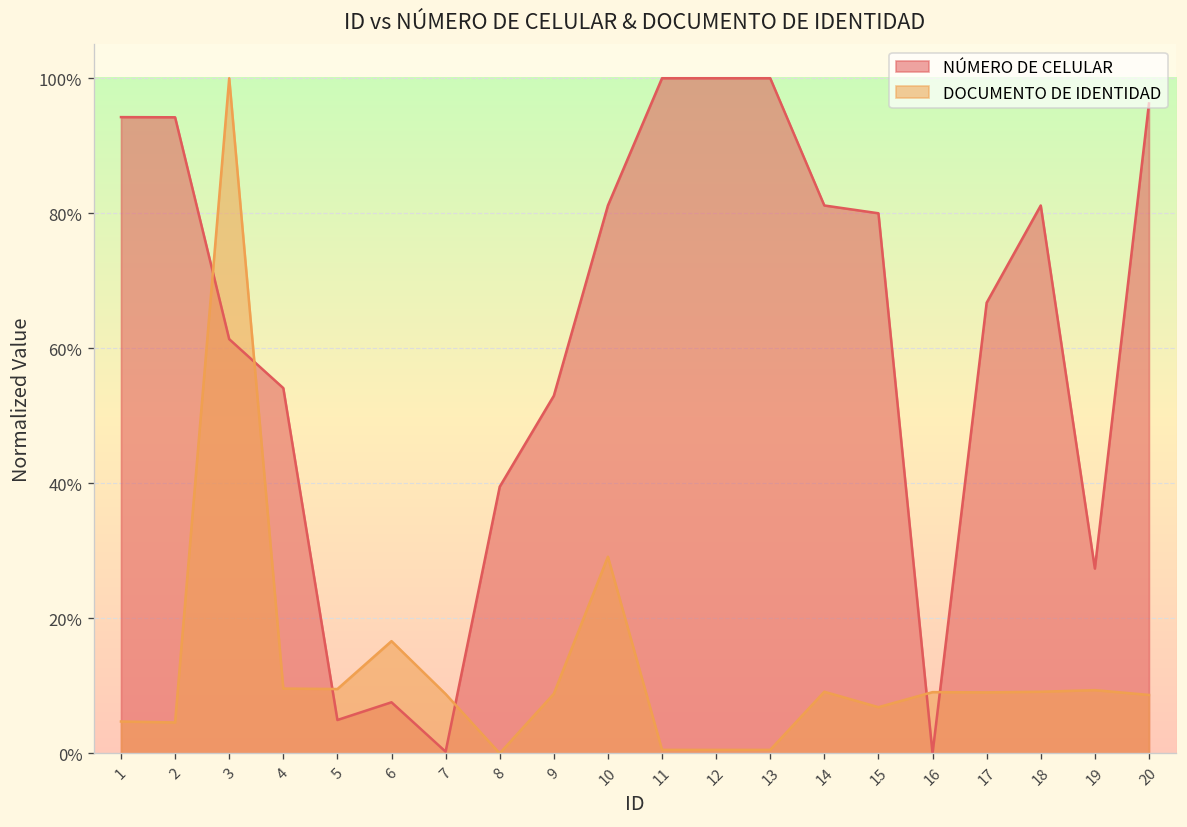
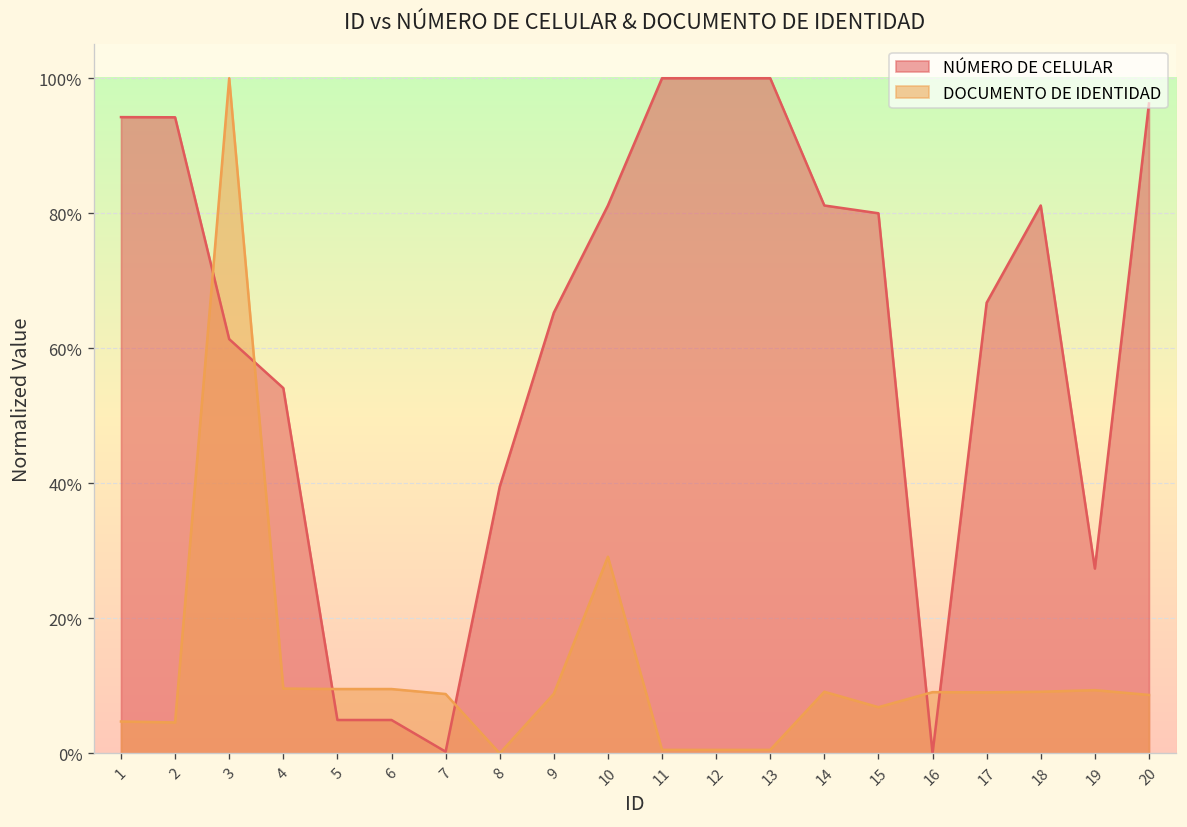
  {
    "NÚMERO DE CELULAR": {
      "1": "94%",
      "2": "94%",
      "3": "61%",
      "4": "54%",
      "5": "5%",
-     "6": "8%",
+     "6": "5%",
      "7": "0%",
      "8": "39%",
-     "9": "53%",
+     "9": "65%",
      "10": "81%",
      "11": "100%",
      "12": "100%",
      "13": "100%",
      "14": "81%",
      "15": "80%",
      "16": "0%",
      "17": "67%",
      "18": "81%",
      "19": "27%"
    },
    "DOCUMENTO DE IDENTIDAD": {
      "1": "5%",
      "2": "5%",
      "3": "100%",
      "4": "10%",
      "5": "10%",
-     "6": "17%",
+     "6": "10%",
      "7": "9%",
      "8": "0%",
      "9": "9%",
      "10": "29%",
      "11": "1%",
      "12": "1%",
      "13": "1%",
      "14": "9%",
      "15": "7%",
      "16": "9%",
      "17": "9%",
      "18": "9%",
      "19": "9%",
      "20": "9%"
    }
  }
